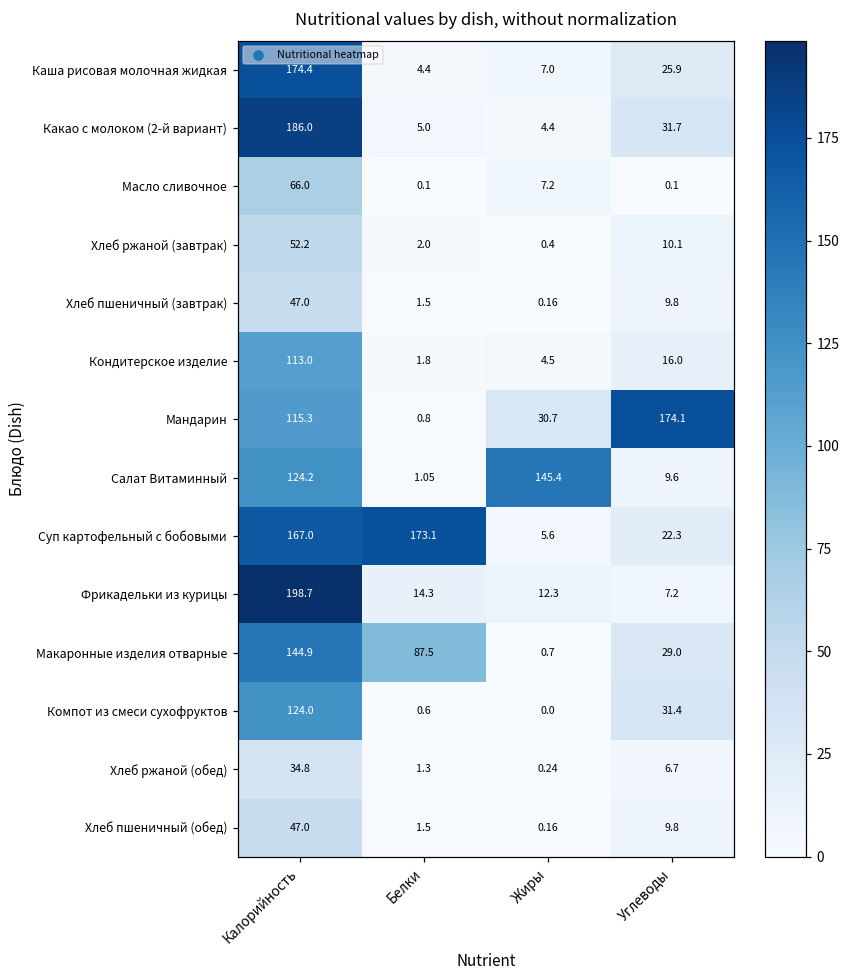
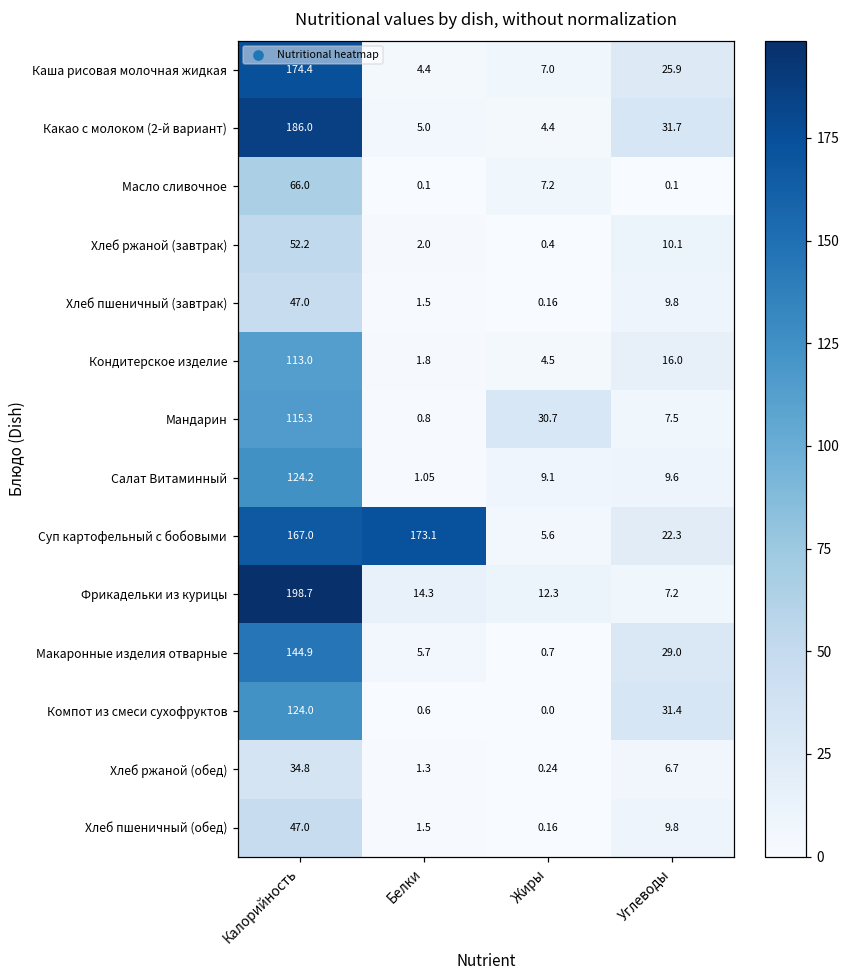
  {
    "Каша рисовая молочная жидкая": {
      "Белки": 4.4,
      "Жиры": 7.0,
      "Углеводы": 25.9
    },
    "Какао с молоком (2-й вариант)": {
      "Калорийность": 186.0,
      "Белки": 5.0,
      "Жиры": 4.4,
      "Углеводы": 31.7
    },
    "Масло сливочное": {
      "Калорийность": 66.0,
      "Белки": 0.1,
      "Жиры": 7.2,
      "Углеводы": 0.1
    },
    "Хлеб ржаной (завтрак)": {
      "Калорийность": 52.2,
      "Белки": 2.0,
      "Жиры": 0.4,
      "Углеводы": 10.1
    },
    "Хлеб пшеничный (завтрак)": {
      "Калорийность": 47.0,
      "Белки": 1.5,
      "Жиры": 0.16,
      "Углеводы": 9.8
    },
    "Кондитерское изделие": {
      "Калорийность": 113.0,
      "Белки": 1.8,
      "Жиры": 4.5,
      "Углеводы": 16.0
    },
    "Мандарин": {
      "Калорийность": 115.3,
      "Белки": 0.8,
      "Жиры": 30.7,
-     "Углеводы": 174.1
+     "Углеводы": 7.5
    },
    "Салат Витаминный": {
      "Калорийность": 124.2,
      "Белки": 1.05,
-     "Жиры": 145.4,
+     "Жиры": 9.1,
      "Углеводы": 9.6
    },
    "Суп картофельный с бобовыми": {
      "Калорийность": 167.0,
      "Белки": 173.1,
      "Жиры": 5.6,
      "Углеводы": 22.3
    },
    "Фрикадельки из курицы": {
      "Калорийность": 198.7,
      "Белки": 14.3,
      "Жиры": 12.3,
      "Углеводы": 7.2
    },
    "Макаронные изделия отварные": {
      "Калорийность": 144.9,
-     "Белки": 87.5,
+     "Белки": 5.7,
      "Жиры": 0.7,
      "Углеводы": 29.0
    },
    "Компот из смеси сухофруктов": {
      "Калорийность": 124.0,
      "Белки": 0.6,
      "Жиры": 0.0,
      "Углеводы": 31.4
    },
    "Хлеб ржаной (обед)": {
      "Калорийность": 34.8,
      "Белки": 1.3,
      "Жиры": 0.24,
      "Углеводы": 6.7
    },
    "Хлеб пшеничный (обед)": {
      "Калорийность": 47.0,
      "Белки": 1.5,
      "Жиры": 0.16,
      "Углеводы": 9.8
    }
  }
